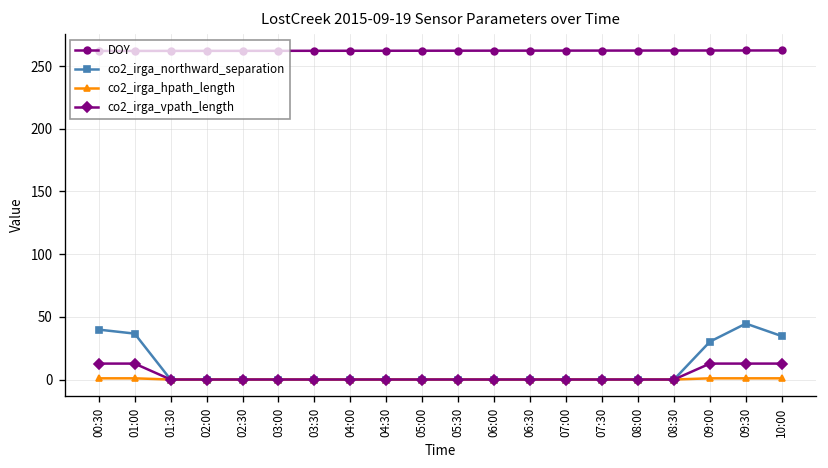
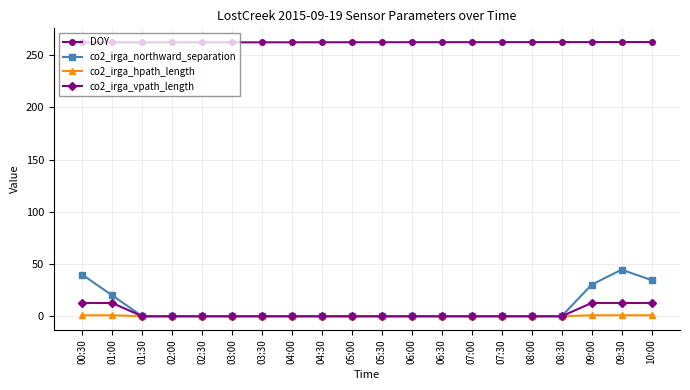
  {
    "co2_irga_northward_separation": {
      "00:30": 40,
-     "01:00": 37,
+     "01:00": 20,
      "09:00": 30,
      "09:30": 45,
      "10:00": 35
    },
    "co2_irga_hpath_length": {
      "00:30": 1,
      "01:00": 1,
      "09:00": 1,
      "09:30": 1,
      "10:00": 1
    }
  }
